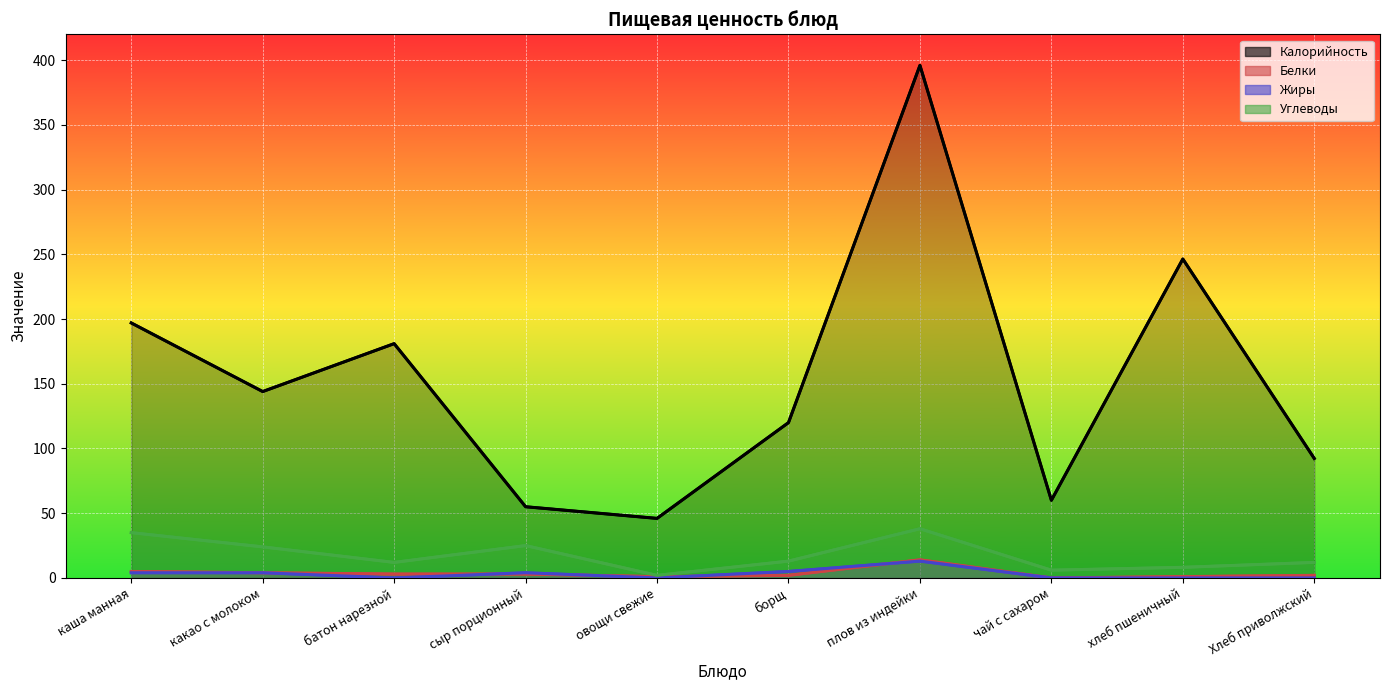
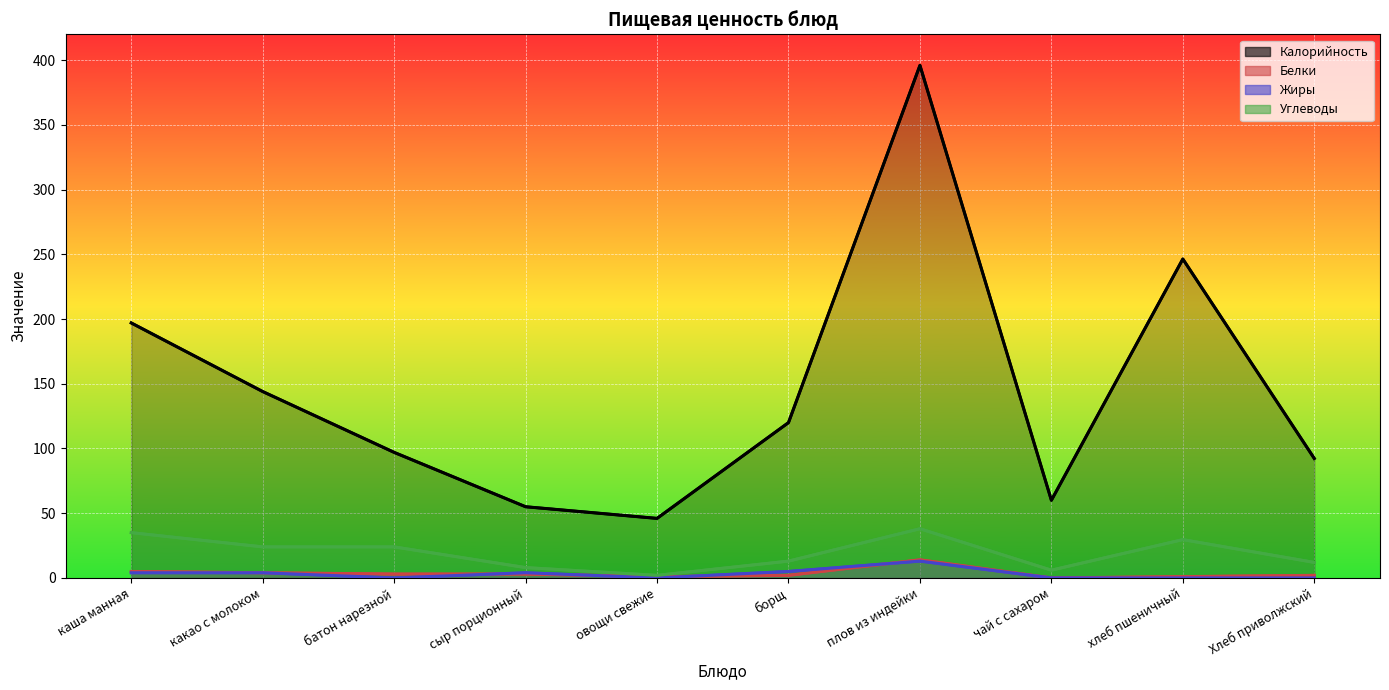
  {
    "Калорийность": {
      "каша манная": 197,
      "какао с молоком": 144,
-     "батон нарезной": 181,
+     "батон нарезной": 97,
      "сыр порционный": 55,
      "овощи свежие": 46,
      "борщ": 120,
      "плов из индейки": 396,
      "чай с сахаром": 60,
      "хлеб пшеничный": 246,
      "Хлеб приволжский": 92
    },
    "Белки": {
      "батон нарезной": 3,
      "борщ": 2,
      "Хлеб приволжский": 2
    },
    "Жиры": {
      "батон нарезной": 0,
      "борщ": 5,
      "Хлеб приволжский": 0
    },
    "Углеводы": {
      "каша манная": 35,
      "какао с молоком": 24,
-     "батон нарезной": 12,
-     "сыр порционный": 25,
+     "батон нарезной": 24,
+     "сыр порционный": 8,
      "борщ": 13,
      "плов из индейки": 38,
      "чай с сахаром": 6,
-     "хлеб пшеничный": 8,
+     "хлеб пшеничный": 30,
      "Хлеб приволжский": 12
    }
  }
